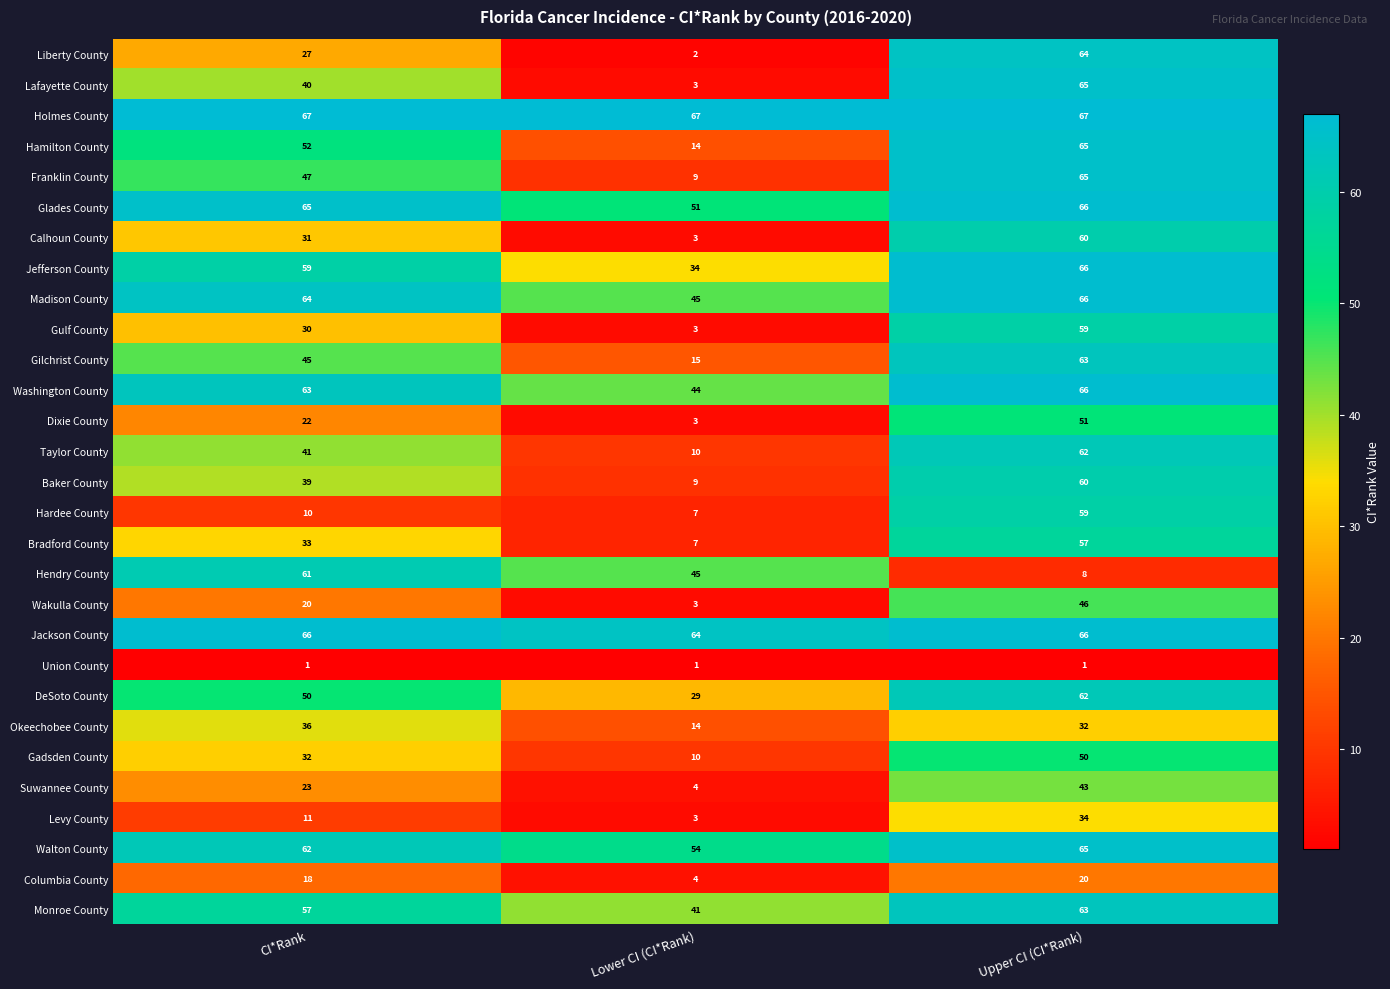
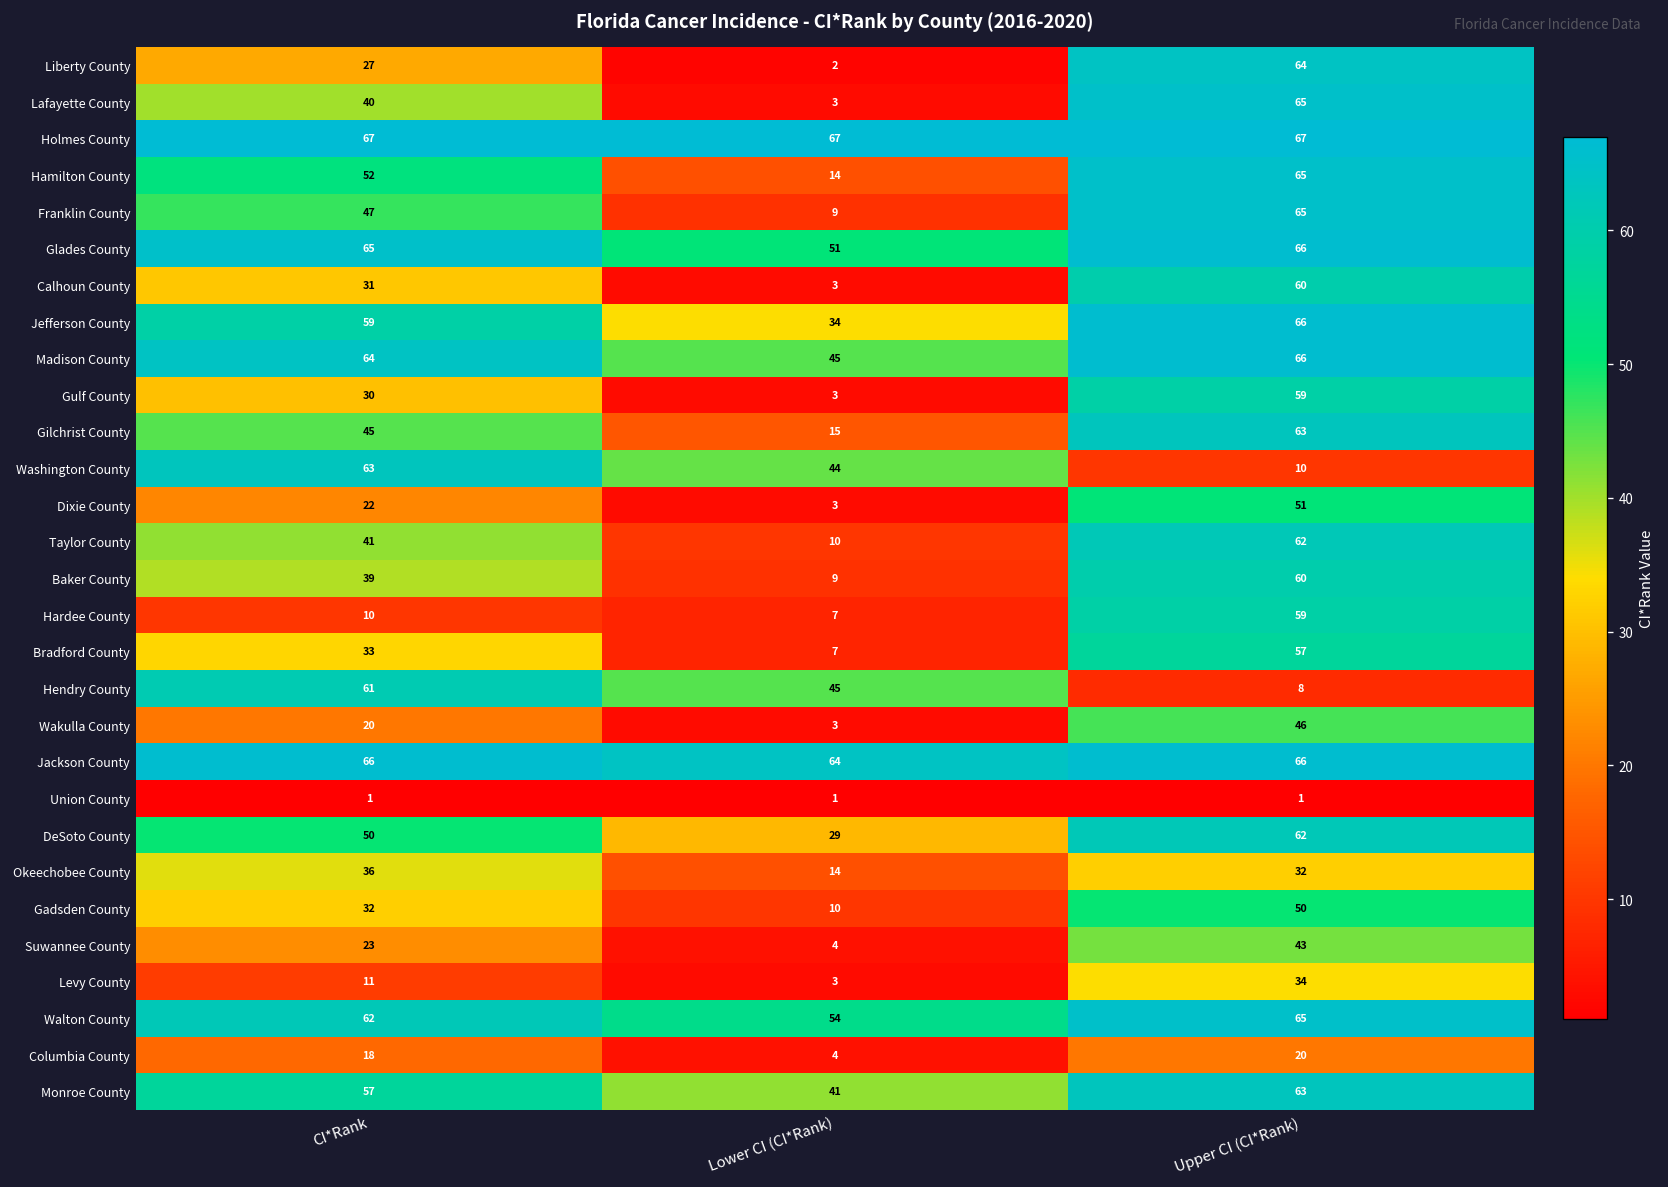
  {
    "Liberty County": {
      "CI*Rank": 27,
      "Lower CI (CI*Rank)": 2,
      "Upper CI (CI*Rank)": 64
    },
    "Lafayette County": {
      "CI*Rank": 40,
      "Lower CI (CI*Rank)": 3,
      "Upper CI (CI*Rank)": 65
    },
    "Holmes County": {
      "CI*Rank": 67,
      "Lower CI (CI*Rank)": 67,
      "Upper CI (CI*Rank)": 67
    },
    "Hamilton County": {
      "CI*Rank": 52,
      "Lower CI (CI*Rank)": 14,
      "Upper CI (CI*Rank)": 65
    },
    "Franklin County": {
      "CI*Rank": 47,
      "Lower CI (CI*Rank)": 9,
      "Upper CI (CI*Rank)": 65
    },
    "Glades County": {
      "CI*Rank": 65,
      "Lower CI (CI*Rank)": 51,
      "Upper CI (CI*Rank)": 66
    },
    "Calhoun County": {
      "CI*Rank": 31,
      "Lower CI (CI*Rank)": 3,
      "Upper CI (CI*Rank)": 60
    },
    "Jefferson County": {
      "CI*Rank": 59,
      "Lower CI (CI*Rank)": 34,
      "Upper CI (CI*Rank)": 66
    },
    "Madison County": {
      "CI*Rank": 64,
      "Lower CI (CI*Rank)": 45,
      "Upper CI (CI*Rank)": 66
    },
    "Gulf County": {
      "CI*Rank": 30,
      "Lower CI (CI*Rank)": 3,
      "Upper CI (CI*Rank)": 59
    },
    "Gilchrist County": {
      "CI*Rank": 45,
      "Lower CI (CI*Rank)": 15,
      "Upper CI (CI*Rank)": 63
    },
    "Washington County": {
      "CI*Rank": 63,
      "Lower CI (CI*Rank)": 44,
-     "Upper CI (CI*Rank)": 66
+     "Upper CI (CI*Rank)": 10
    },
    "Dixie County": {
      "CI*Rank": 22,
      "Lower CI (CI*Rank)": 3,
      "Upper CI (CI*Rank)": 51
    },
    "Taylor County": {
      "CI*Rank": 41,
      "Lower CI (CI*Rank)": 10,
      "Upper CI (CI*Rank)": 62
    },
    "Baker County": {
      "CI*Rank": 39,
      "Lower CI (CI*Rank)": 9,
      "Upper CI (CI*Rank)": 60
    },
    "Hardee County": {
      "CI*Rank": 10,
      "Lower CI (CI*Rank)": 7,
      "Upper CI (CI*Rank)": 59
    },
    "Bradford County": {
      "CI*Rank": 33,
      "Lower CI (CI*Rank)": 7,
      "Upper CI (CI*Rank)": 57
    },
    "Hendry County": {
      "CI*Rank": 61,
      "Lower CI (CI*Rank)": 45,
      "Upper CI (CI*Rank)": 8
    },
    "Wakulla County": {
      "CI*Rank": 20,
      "Lower CI (CI*Rank)": 3,
      "Upper CI (CI*Rank)": 46
    },
    "Jackson County": {
      "CI*Rank": 66,
      "Lower CI (CI*Rank)": 64,
      "Upper CI (CI*Rank)": 66
    },
    "Union County": {
      "CI*Rank": 1,
      "Lower CI (CI*Rank)": 1,
      "Upper CI (CI*Rank)": 1
    },
    "DeSoto County": {
      "CI*Rank": 50,
      "Lower CI (CI*Rank)": 29,
      "Upper CI (CI*Rank)": 62
    },
    "Okeechobee County": {
      "CI*Rank": 36,
      "Lower CI (CI*Rank)": 14,
      "Upper CI (CI*Rank)": 32
    },
    "Gadsden County": {
      "CI*Rank": 32,
      "Lower CI (CI*Rank)": 10,
      "Upper CI (CI*Rank)": 50
    },
    "Suwannee County": {
      "CI*Rank": 23,
      "Lower CI (CI*Rank)": 4,
      "Upper CI (CI*Rank)": 43
    },
    "Levy County": {
      "CI*Rank": 11,
      "Lower CI (CI*Rank)": 3,
      "Upper CI (CI*Rank)": 34
    },
    "Walton County": {
      "CI*Rank": 62,
      "Lower CI (CI*Rank)": 54,
      "Upper CI (CI*Rank)": 65
    },
    "Columbia County": {
      "CI*Rank": 18,
      "Lower CI (CI*Rank)": 4,
      "Upper CI (CI*Rank)": 20
    },
    "Monroe County": {
      "CI*Rank": 57,
      "Lower CI (CI*Rank)": 41,
      "Upper CI (CI*Rank)": 63
    }
  }
